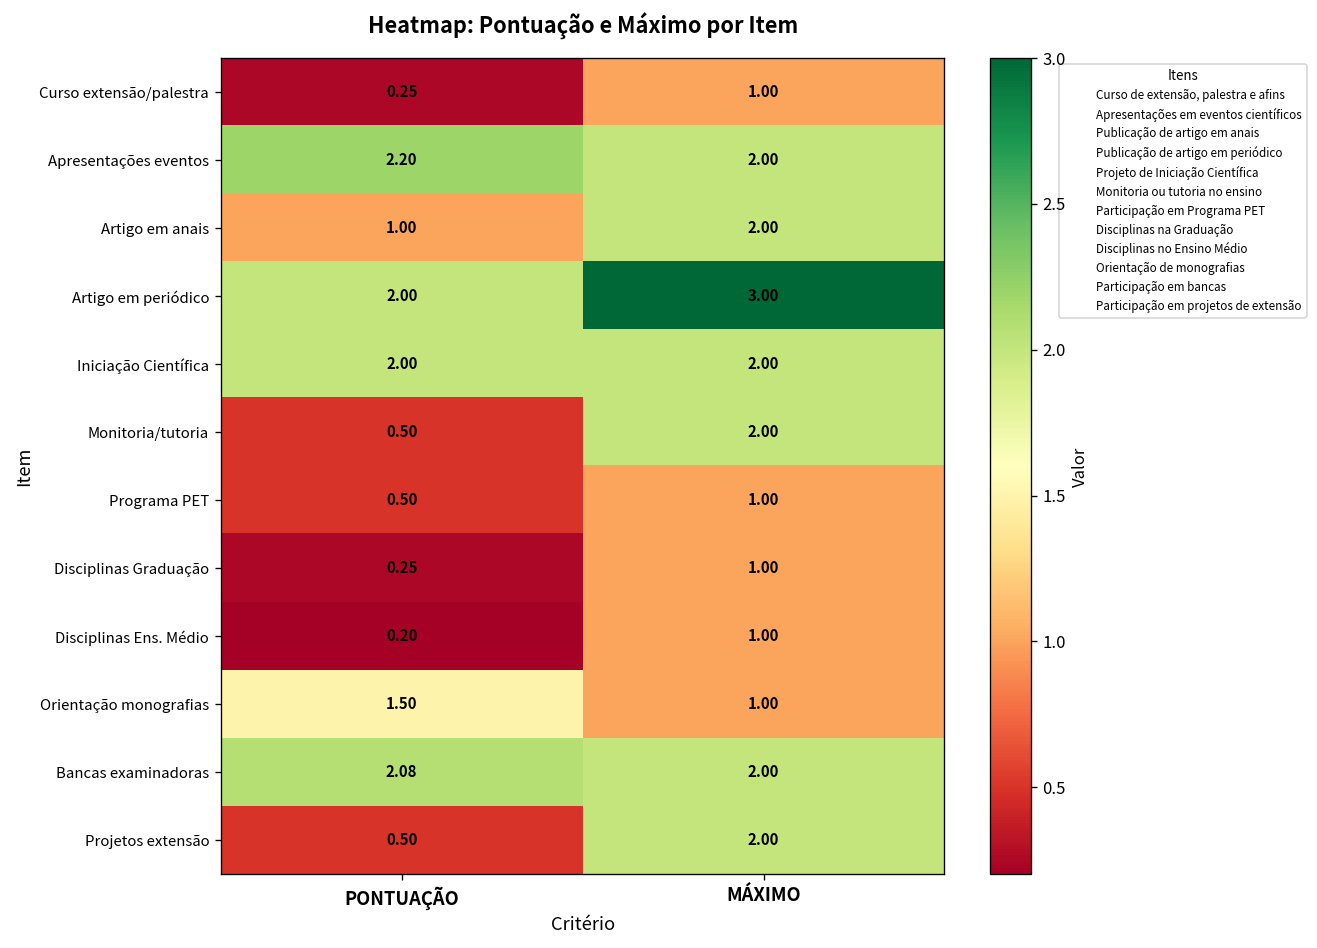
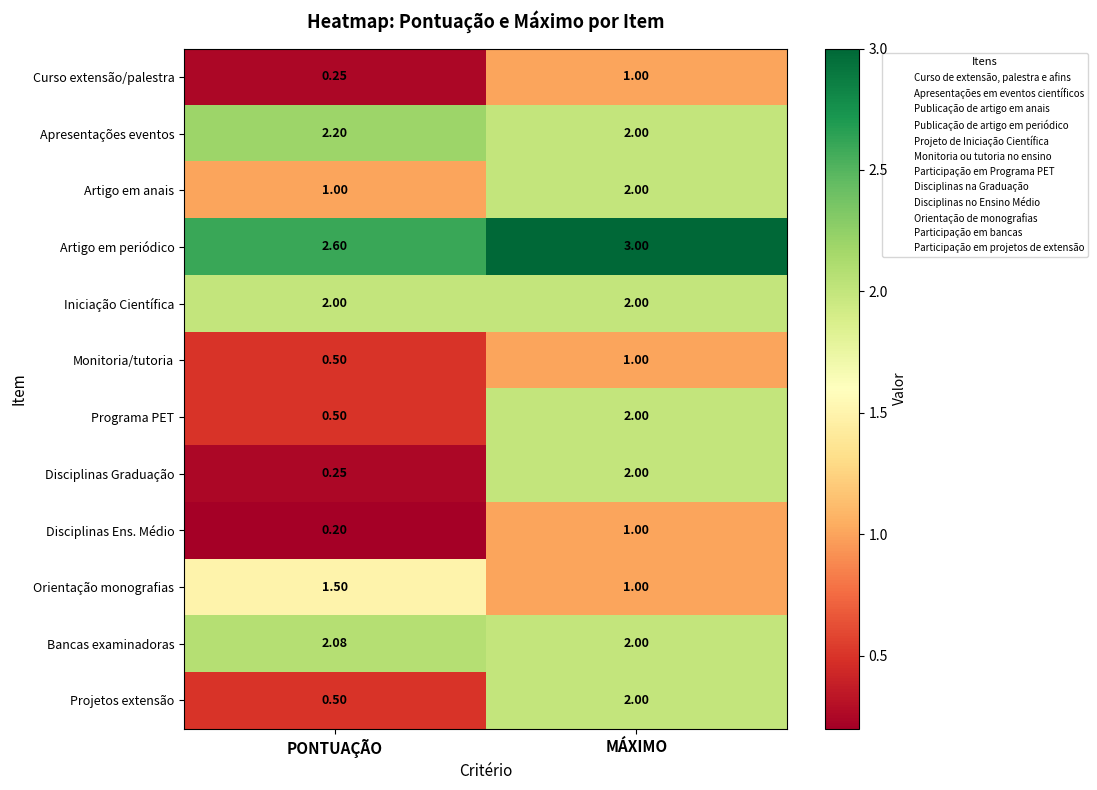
  {
    "Curso extensão/palestra": {
      "PONTUAÇÃO": 0.25,
      "MÁXIMO": 1.00
    },
    "Apresentações eventos": {
      "PONTUAÇÃO": 2.20,
      "MÁXIMO": 2.00
    },
    "Artigo em anais": {
      "PONTUAÇÃO": 1.00,
      "MÁXIMO": 2.00
    },
    "Artigo em periódico": {
-     "PONTUAÇÃO": 2.00,
+     "PONTUAÇÃO": 2.60,
      "MÁXIMO": 3.00
    },
    "Iniciação Científica": {
      "PONTUAÇÃO": 2.00,
      "MÁXIMO": 2.00
    },
    "Monitoria/tutoria": {
      "PONTUAÇÃO": 0.50,
-     "MÁXIMO": 2.00
+     "MÁXIMO": 1.00
    },
    "Programa PET": {
      "PONTUAÇÃO": 0.50,
-     "MÁXIMO": 1.00
+     "MÁXIMO": 2.00
    },
    "Disciplinas Graduação": {
      "PONTUAÇÃO": 0.25,
-     "MÁXIMO": 1.00
+     "MÁXIMO": 2.00
    },
    "Disciplinas Ens. Médio": {
      "PONTUAÇÃO": 0.20,
      "MÁXIMO": 1.00
    },
    "Orientação monografias": {
      "PONTUAÇÃO": 1.50,
      "MÁXIMO": 1.00
    },
    "Bancas examinadoras": {
      "PONTUAÇÃO": 2.08,
      "MÁXIMO": 2.00
    },
    "Projetos extensão": {
      "PONTUAÇÃO": 0.50,
      "MÁXIMO": 2.00
    }
  }
